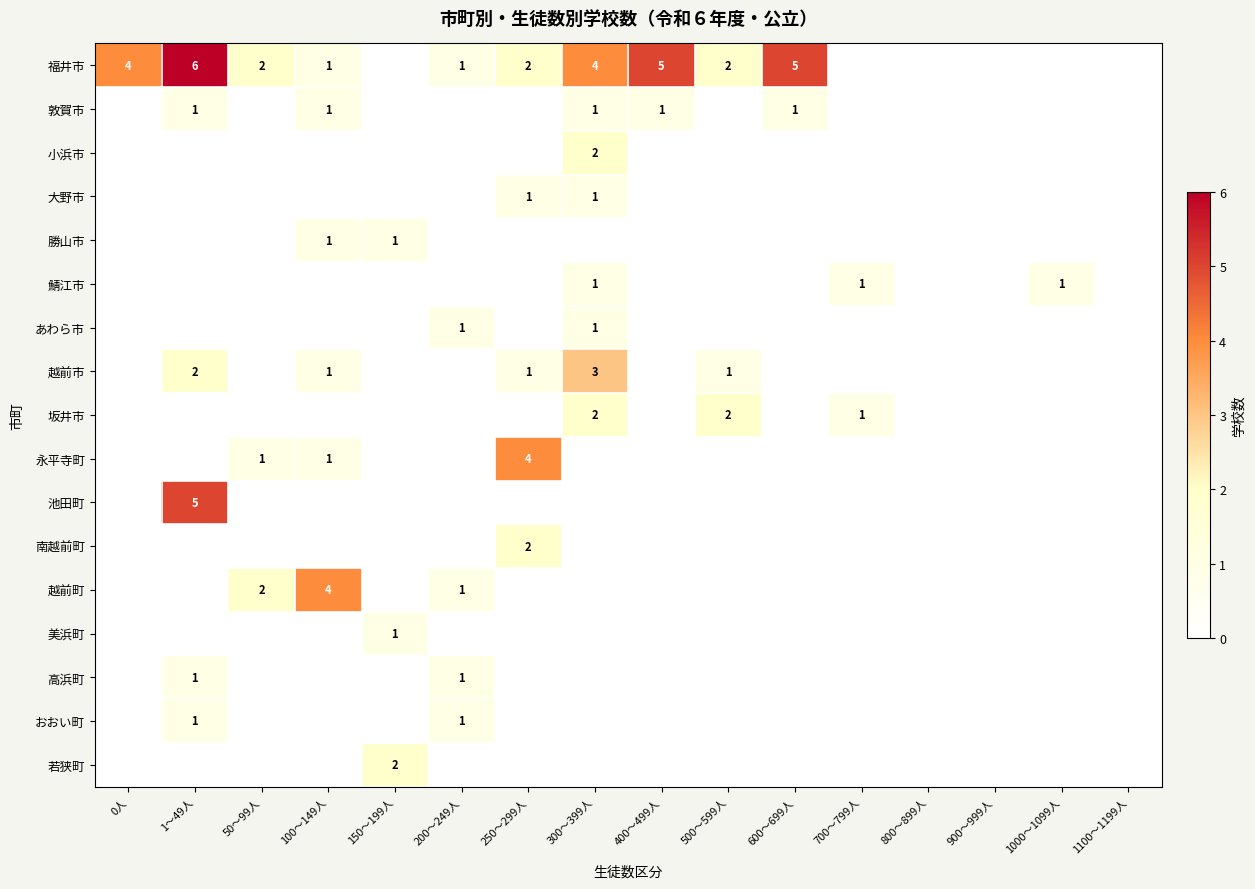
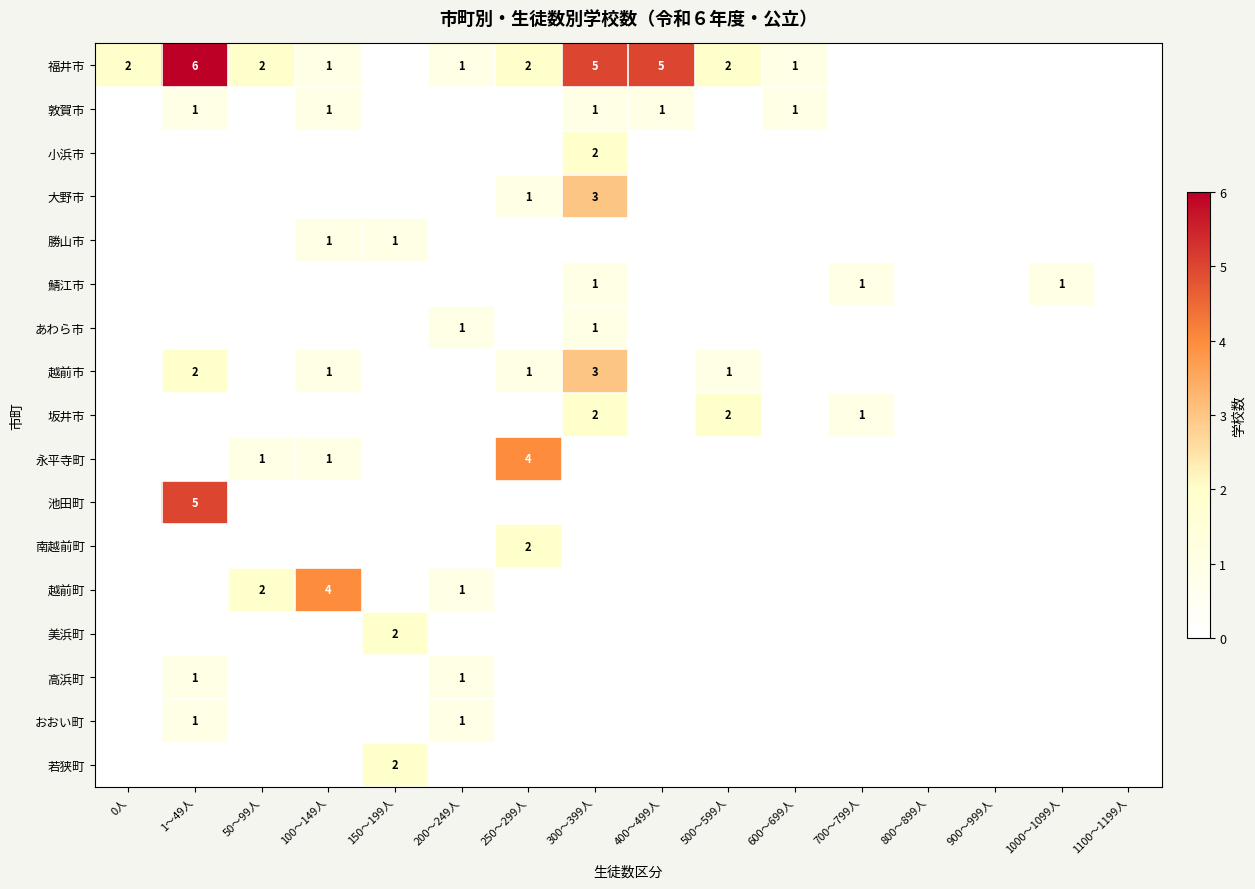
  {
    "福井市": {
-     "0人": 4,
+     "0人": 2,
      "1～49人": 6,
      "50～99人": 2,
      "100～149人": 1,
      "200～249人": 1,
      "250～299人": 2,
-     "300～399人": 4,
+     "300～399人": 5,
      "400～499人": 5,
      "500～599人": 2,
-     "600～699人": 5
+     "600～699人": 1
    },
    "敦賀市": {
      "1～49人": 1,
      "100～149人": 1,
      "300～399人": 1,
      "400～499人": 1,
      "600～699人": 1
    },
    "小浜市": {
      "300～399人": 2
    },
    "大野市": {
      "250～299人": 1,
-     "300～399人": 1
+     "300～399人": 3
    },
    "勝山市": {
      "100～149人": 1,
      "150～199人": 1
    },
    "鯖江市": {
      "300～399人": 1,
      "700～799人": 1,
      "1000～1099人": 1
    },
    "あわら市": {
      "200～249人": 1,
      "300～399人": 1
    },
    "越前市": {
      "1～49人": 2,
      "100～149人": 1,
      "250～299人": 1,
      "300～399人": 3,
      "500～599人": 1
    },
    "坂井市": {
      "300～399人": 2,
      "500～599人": 2,
      "700～799人": 1
    },
    "永平寺町": {
      "50～99人": 1,
      "100～149人": 1,
      "250～299人": 4
    },
    "池田町": {
      "1～49人": 5
    },
    "南越前町": {
      "250～299人": 2
    },
    "越前町": {
      "50～99人": 2,
      "100～149人": 4,
      "200～249人": 1
    },
    "美浜町": {
-     "150～199人": 1
+     "150～199人": 2
    },
    "高浜町": {
      "1～49人": 1,
      "200～249人": 1
    },
    "おおい町": {
      "1～49人": 1,
      "200～249人": 1
    },
    "若狭町": {
      "150～199人": 2
    }
  }
